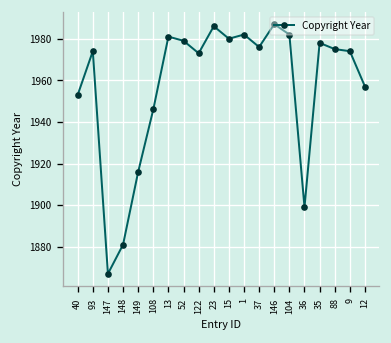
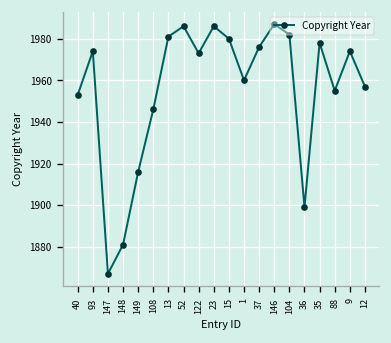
  {
    "40": 1953,
    "93": 1974,
    "147": 1867,
    "148": 1881,
    "149": 1916,
    "108": 1946,
    "13": 1981,
-   "52": 1979,
+   "52": 1986,
    "122": 1973,
    "23": 1986,
    "15": 1980,
-   "1": 1982,
+   "1": 1960,
    "37": 1976,
    "36": 1899,
    "35": 1978,
-   "88": 1975,
+   "88": 1955,
    "9": 1974,
    "12": 1957
  }
